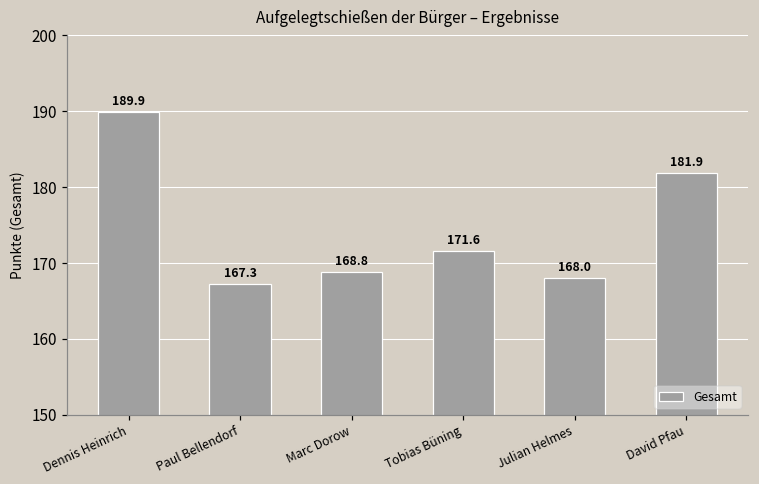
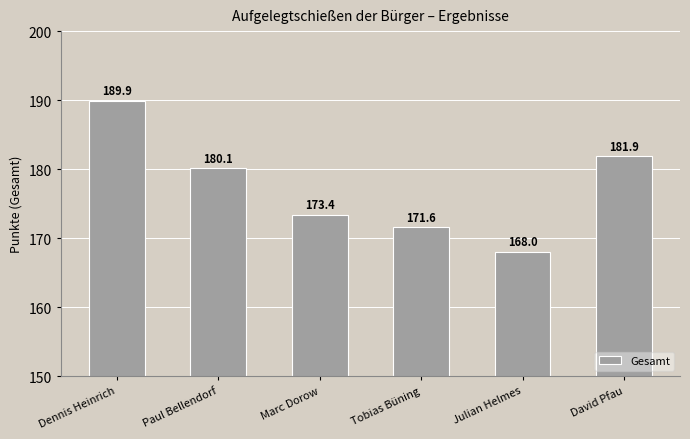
  {
    "Dennis Heinrich": 189.9,
-   "Paul Bellendorf": 167.3,
-   "Marc Dorow": 168.8,
+   "Paul Bellendorf": 180.1,
+   "Marc Dorow": 173.4,
    "Tobias Büning": 171.6,
    "Julian Helmes": 168.0,
    "David Pfau": 181.9
  }
